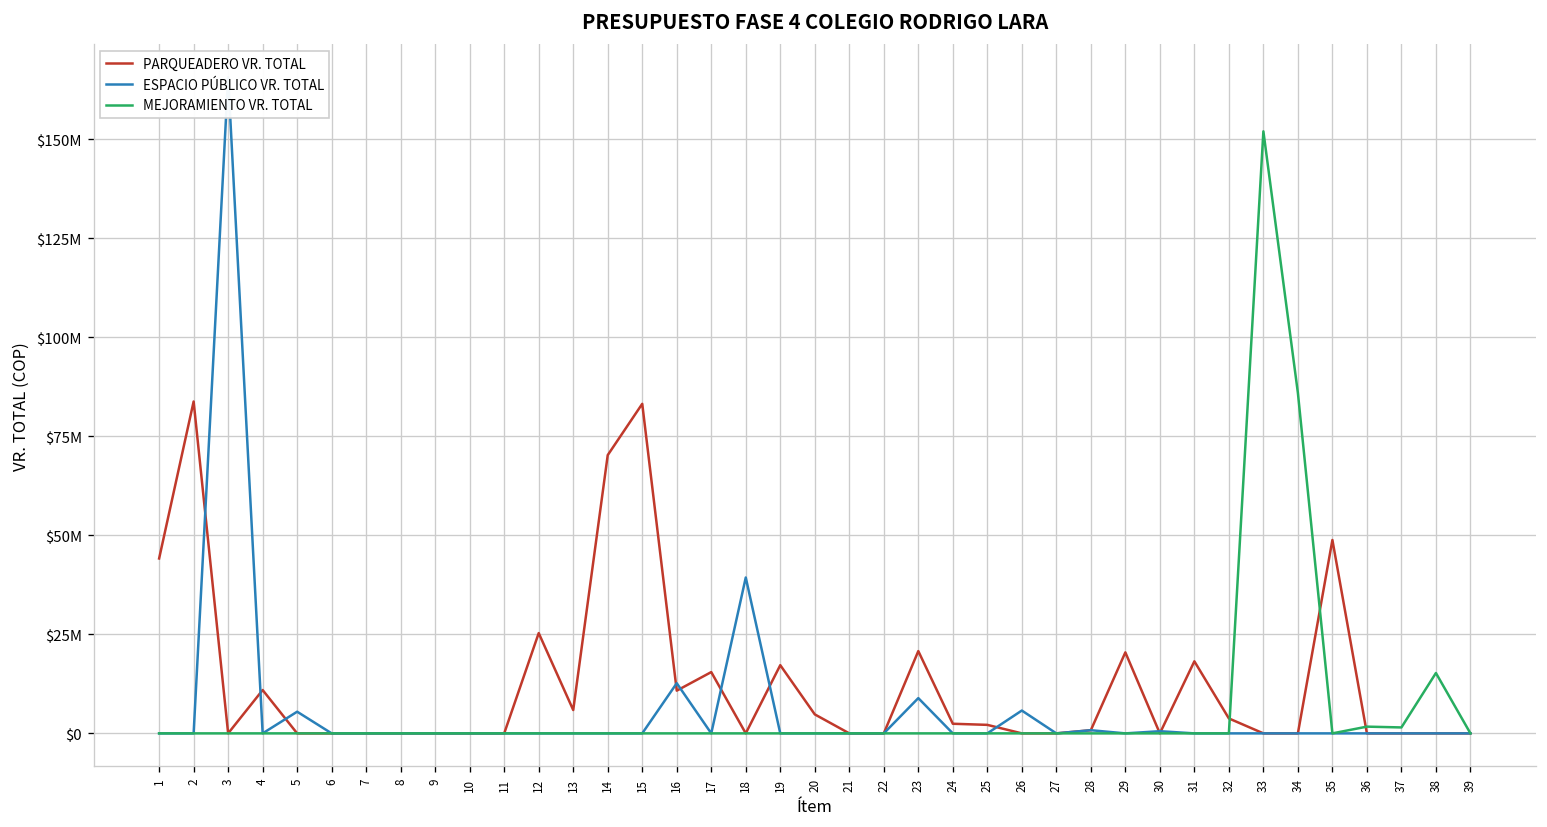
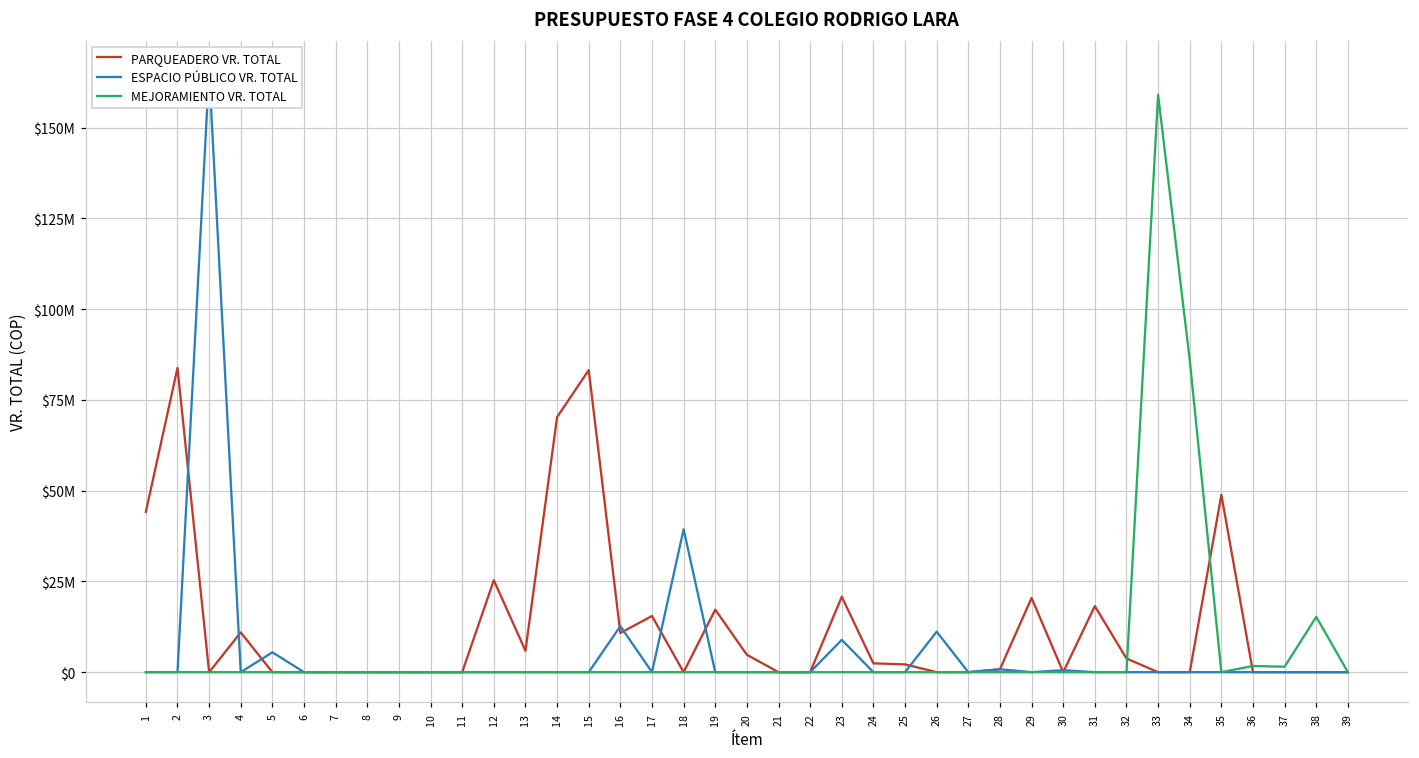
  {
    "PARQUEADERO VR. TOTAL": {
      "1": "$44000000",
      "2": "$84000000",
      "4": "$11000000",
      "12": "$25000000",
      "13": "$6000000",
      "14": "$70000000",
      "15": "$83000000",
      "16": "$11000000",
      "17": "$15000000",
      "19": "$17000000",
      "20": "$5000000",
      "23": "$21000000",
      "24": "$2000000",
      "25": "$2000000",
      "29": "$20000000",
      "31": "$18000000",
      "32": "$4000000",
      "35": "$49000000"
    },
    "ESPACIO PÚBLICO VR. TOTAL": {
      "5": "$5000000",
      "16": "$13000000",
      "18": "$39000000",
      "23": "$9000000",
-     "26": "$6000000"
+     "26": "$11000000"
    },
    "MEJORAMIENTO VR. TOTAL": {
      "16": "$0",
      "23": "$0",
      "28": "$0",
-     "33": "$152000000",
+     "33": "$159000000",
      "34": "$86000000",
      "36": "$2000000",
      "37": "$1000000",
      "38": "$15000000"
    }
  }
